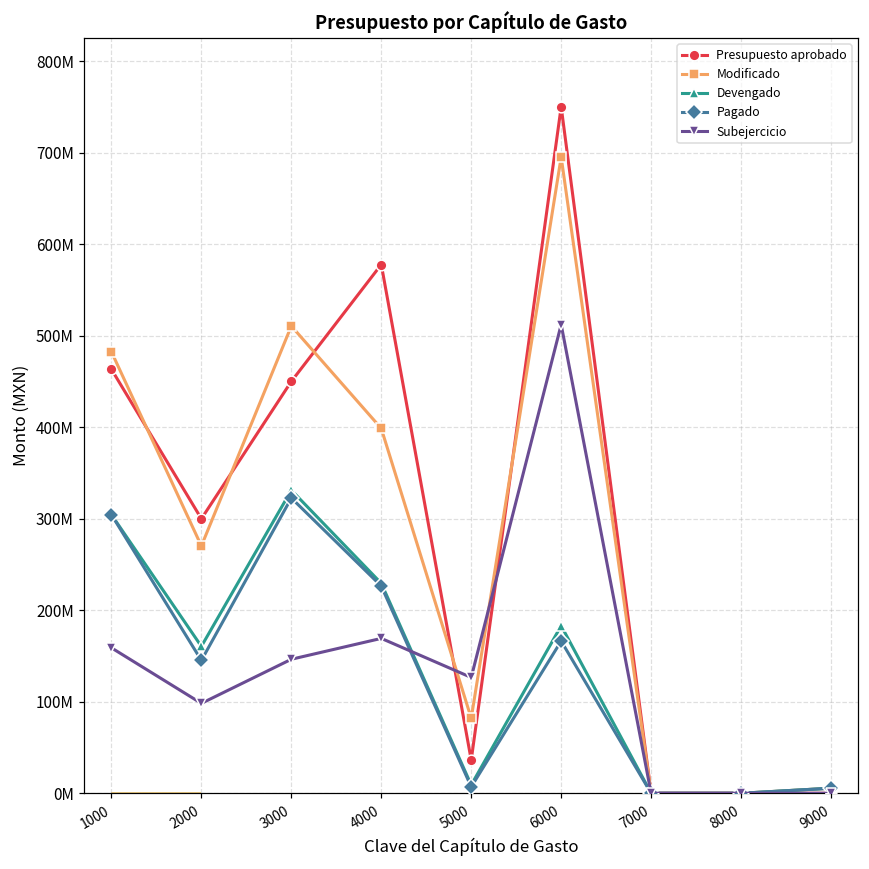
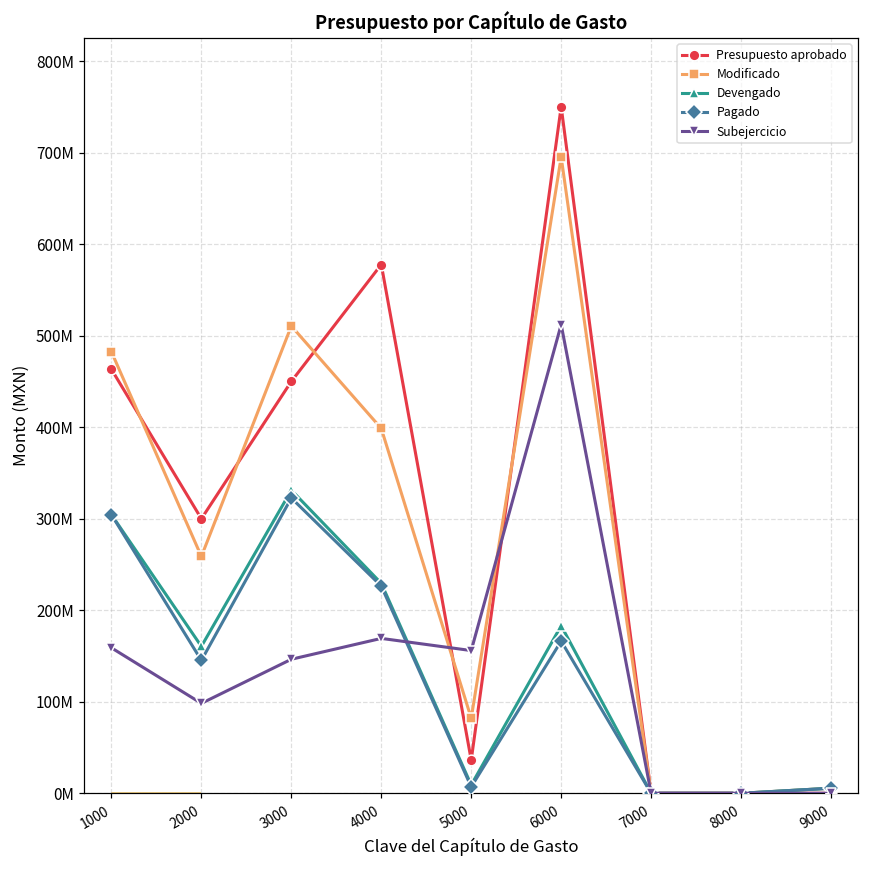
  {
    "Presupuesto aprobado": {
      "1000": 460000000,
      "2000": 300000000,
      "3000": 450000000,
      "4000": 580000000,
      "5000": 40000000,
      "6000": 750000000
    },
    "Modificado": {
      "1000": 480000000,
-     "2000": 270000000,
+     "2000": 260000000,
      "3000": 510000000,
      "4000": 400000000,
      "5000": 80000000,
      "6000": 700000000
    },
    "Subejercicio": {
      "1000": 160000000,
      "2000": 100000000,
      "3000": 150000000,
      "4000": 170000000,
-     "5000": 130000000,
+     "5000": 160000000,
      "6000": 510000000
    }
  }
